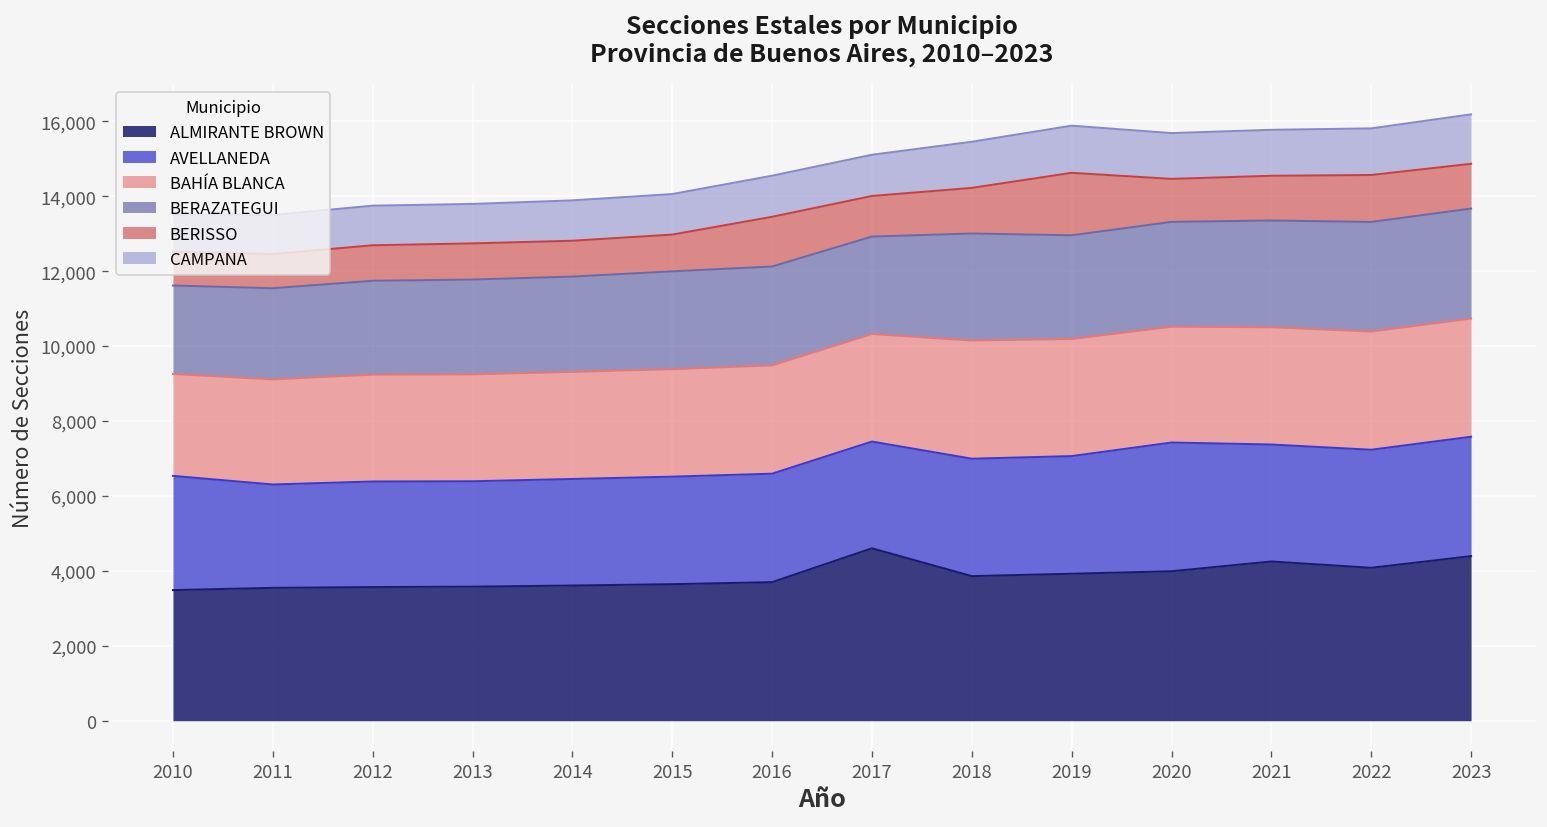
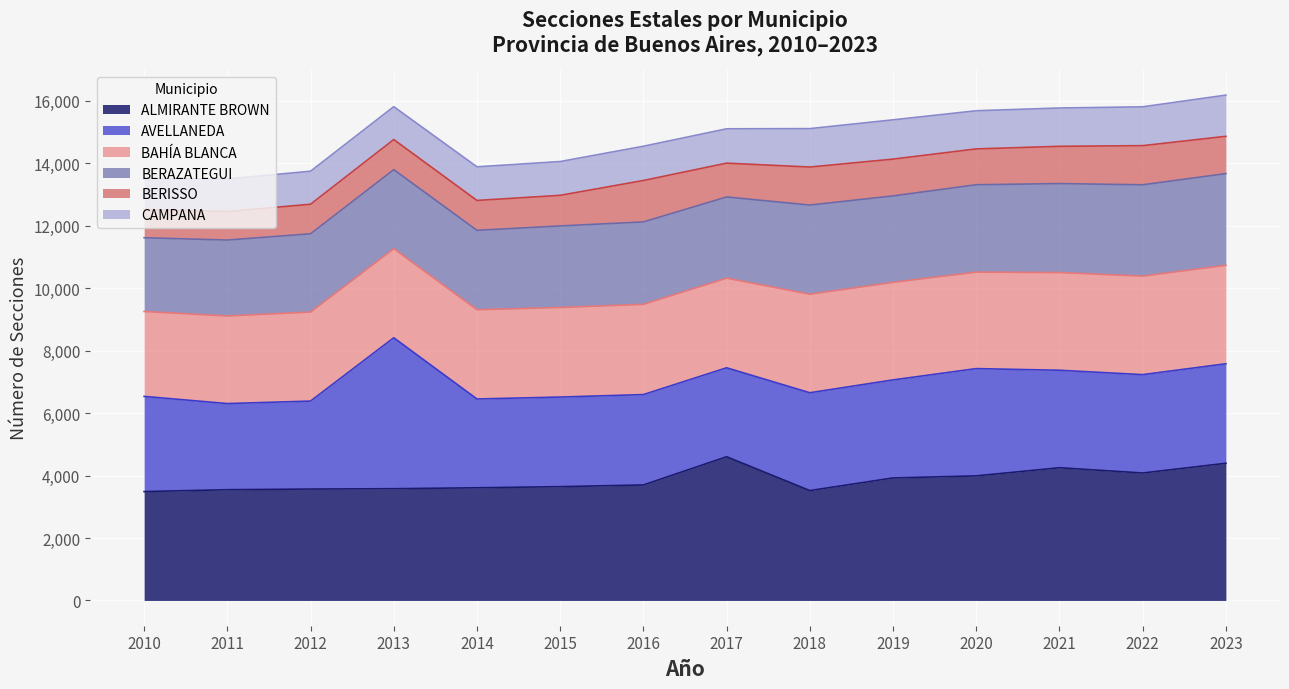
  {
    "ALMIRANTE BROWN": {
      "2010": "3,500",
      "2011": "3,500",
      "2012": "3,600",
      "2013": "3,600",
      "2014": "3,600",
      "2015": "3,600",
      "2016": "3,700",
      "2017": "4,600",
-     "2018": "3,900",
+     "2018": "3,500",
      "2019": "3,900",
      "2020": "4,000",
      "2021": "4,300",
      "2022": "4,100",
      "2023": "4,400"
    },
    "AVELLANEDA": {
      "2010": "3,000",
      "2011": "2,800",
      "2012": "2,800",
-     "2013": "2,800",
+     "2013": "4,800",
      "2014": "2,800",
      "2015": "2,900",
      "2016": "2,900",
      "2017": "2,800",
      "2018": "3,100",
      "2019": "3,100",
      "2020": "3,400",
      "2021": "3,100",
      "2022": "3,200",
      "2023": "3,200"
    },
    "BAHÍA BLANCA": {
      "2010": "2,700",
      "2011": "2,800",
      "2012": "2,900",
      "2013": "2,900",
      "2014": "2,900",
      "2015": "2,900",
      "2016": "2,900",
      "2017": "2,900",
      "2018": "3,200",
      "2019": "3,100",
      "2020": "3,100",
      "2021": "3,100",
      "2022": "3,200",
      "2023": "3,200"
    },
    "BERISSO": {
      "2012": "900",
      "2013": "1,000",
      "2014": "1,000",
      "2015": "1,000",
      "2016": "1,300",
      "2017": "1,100",
      "2018": "1,200",
-     "2019": "1,700",
+     "2019": "1,200",
      "2020": "1,100",
      "2021": "1,200",
      "2022": "1,300",
      "2023": "1,200"
    }
  }
